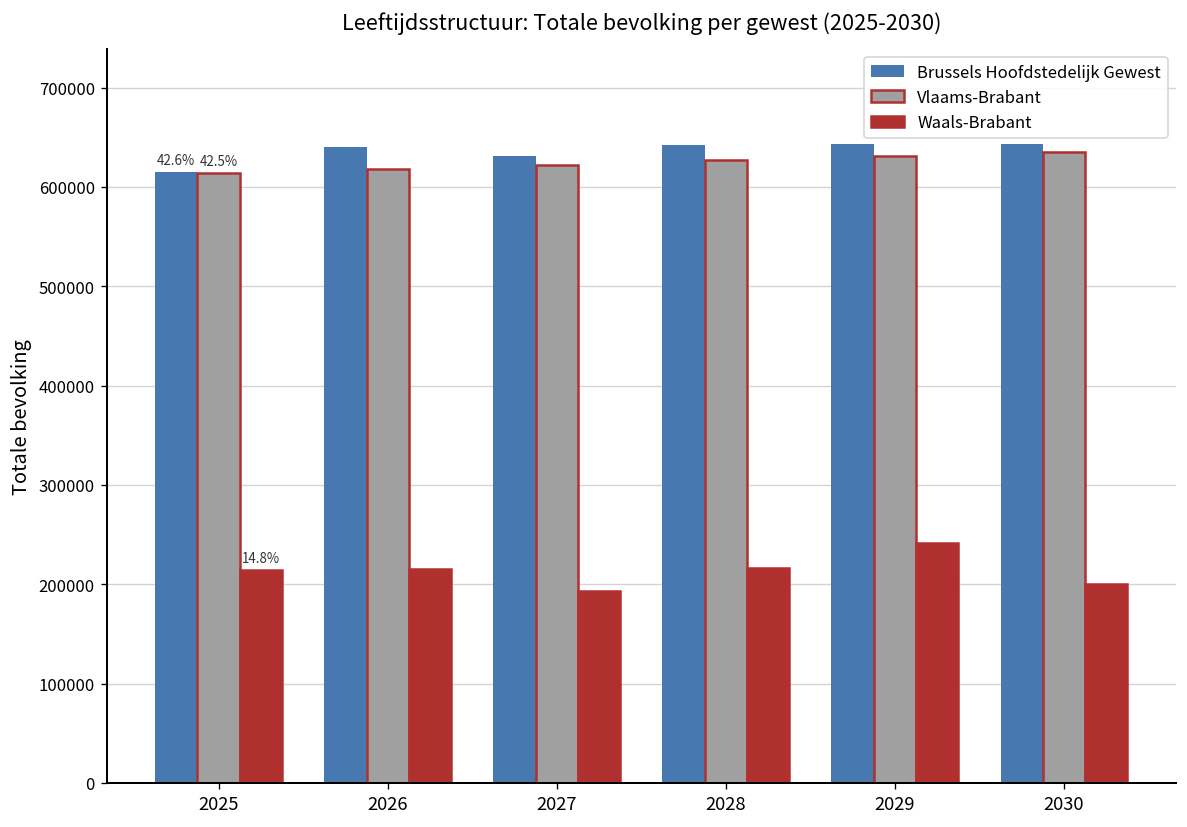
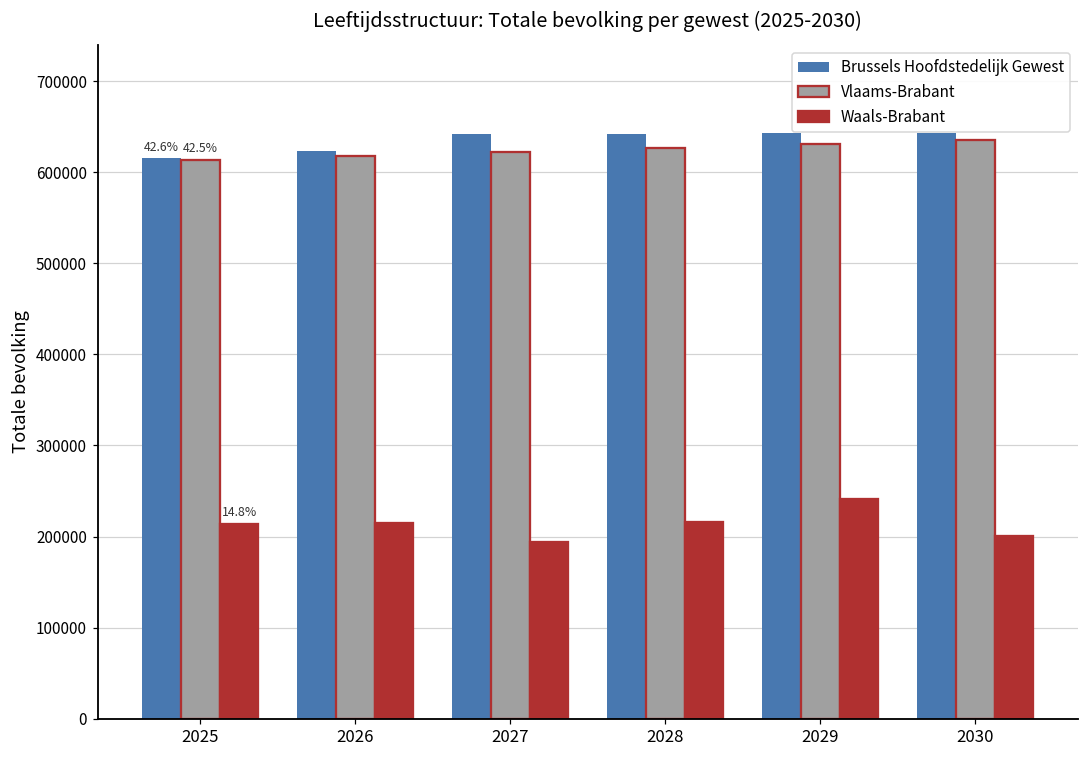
  {
    "Brussels Hoofdstedelijk Gewest": {
-     "2026": 640000,
-     "2027": 630000,
+     "2026": 620000,
+     "2027": 640000,
      "2028": 640000,
      "2029": 640000,
      "2030": 640000
    },
    "Vlaams-Brabant": {
      "2026": 620000,
      "2027": 620000,
      "2028": 630000,
      "2029": 630000,
      "2030": 640000
    },
    "Waals-Brabant": {
      "2026": 220000,
      "2027": 190000,
      "2028": 220000,
      "2029": 240000,
      "2030": 200000
    }
  }
